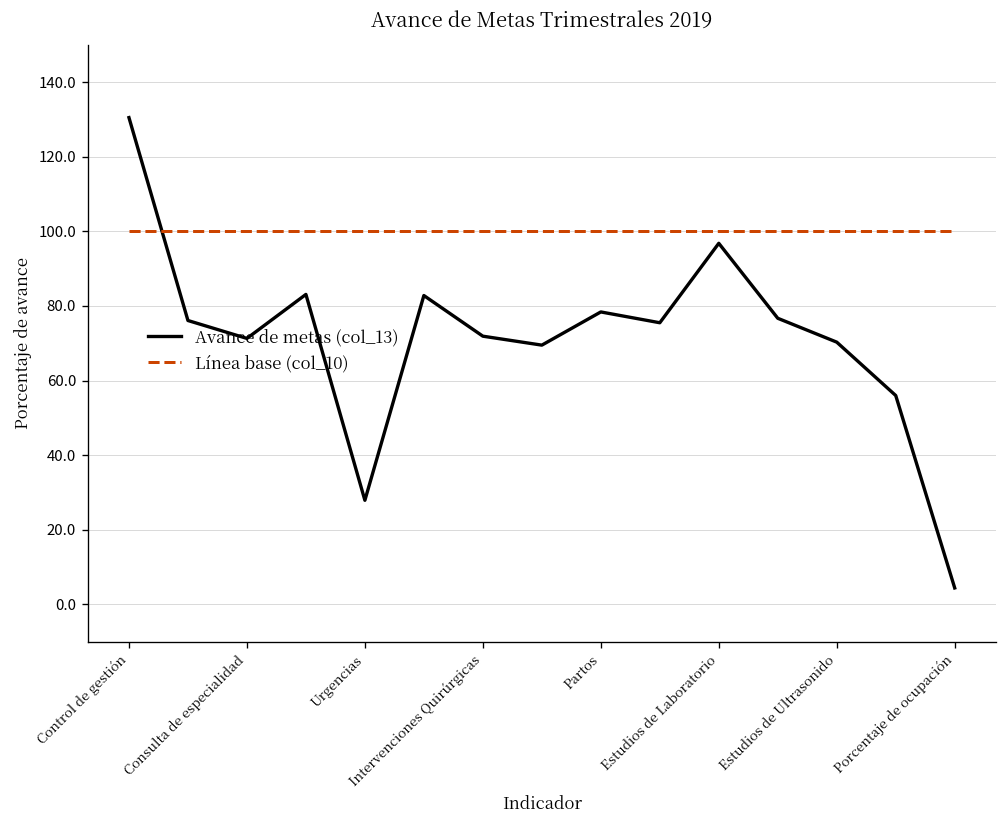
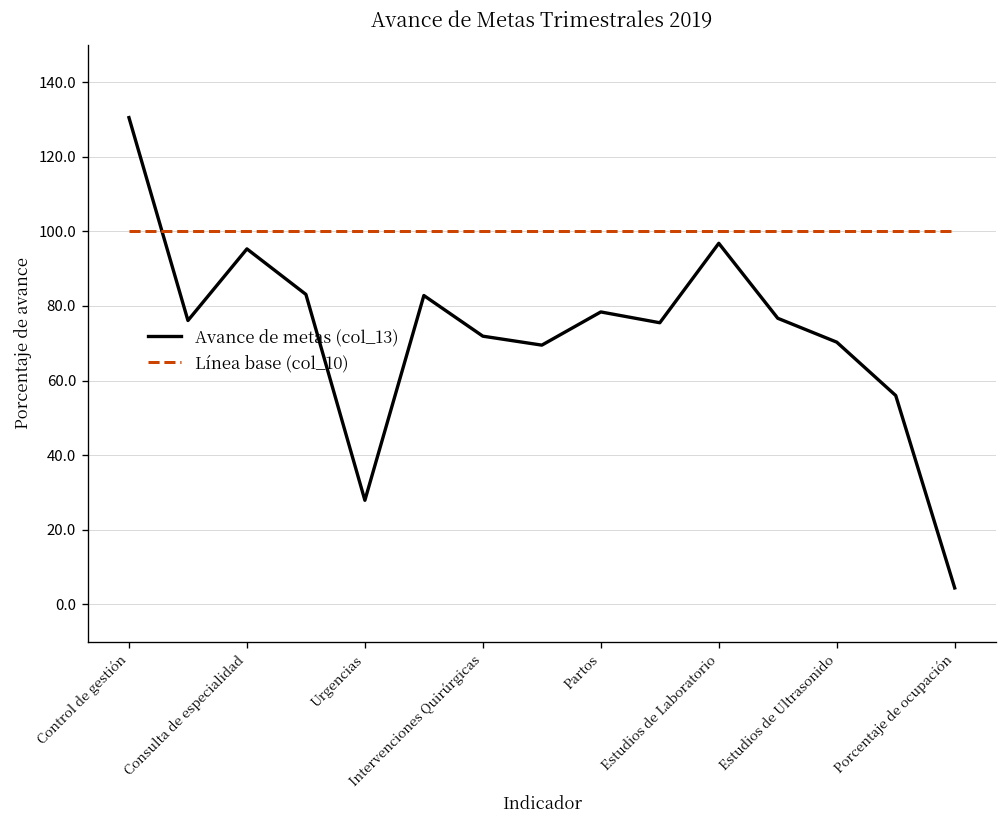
  {
    "Avance de metas (col_13)": {
      "Control de gestión": 131,
-     "Consulta de especialidad": 71,
+     "Consulta de especialidad": 95,
      "Urgencias": 28,
      "Intervenciones Quirúrgicas": 72,
      "Partos": 78,
      "Estudios de Laboratorio": 97,
      "Estudios de Ultrasonido": 70,
      "Porcentaje de ocupación": 4
    },
    "Línea base (col_10)": {
      "Control de gestión": 100,
      "Consulta de especialidad": 100,
      "Urgencias": 100,
      "Intervenciones Quirúrgicas": 100,
      "Partos": 100,
      "Estudios de Laboratorio": 100,
      "Estudios de Ultrasonido": 100,
      "Porcentaje de ocupación": 100
    }
  }
